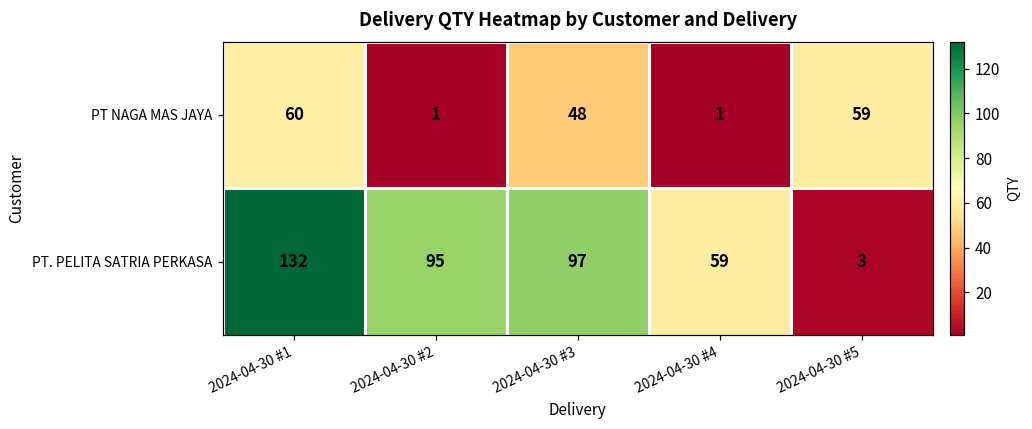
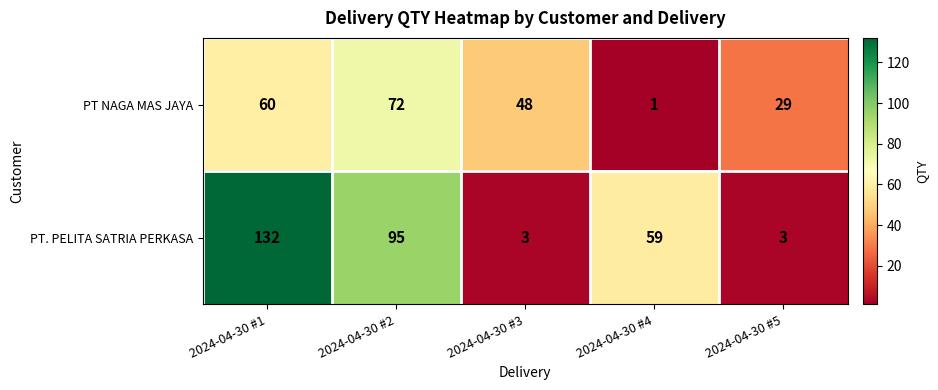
  {
    "PT NAGA MAS JAYA": {
      "2024-04-30 #1": 60,
-     "2024-04-30 #2": 1,
+     "2024-04-30 #2": 72,
      "2024-04-30 #3": 48,
      "2024-04-30 #4": 1,
-     "2024-04-30 #5": 59
+     "2024-04-30 #5": 29
    },
    "PT. PELITA SATRIA PERKASA": {
      "2024-04-30 #1": 132,
      "2024-04-30 #2": 95,
-     "2024-04-30 #3": 97,
+     "2024-04-30 #3": 3,
      "2024-04-30 #4": 59,
      "2024-04-30 #5": 3
    }
  }
